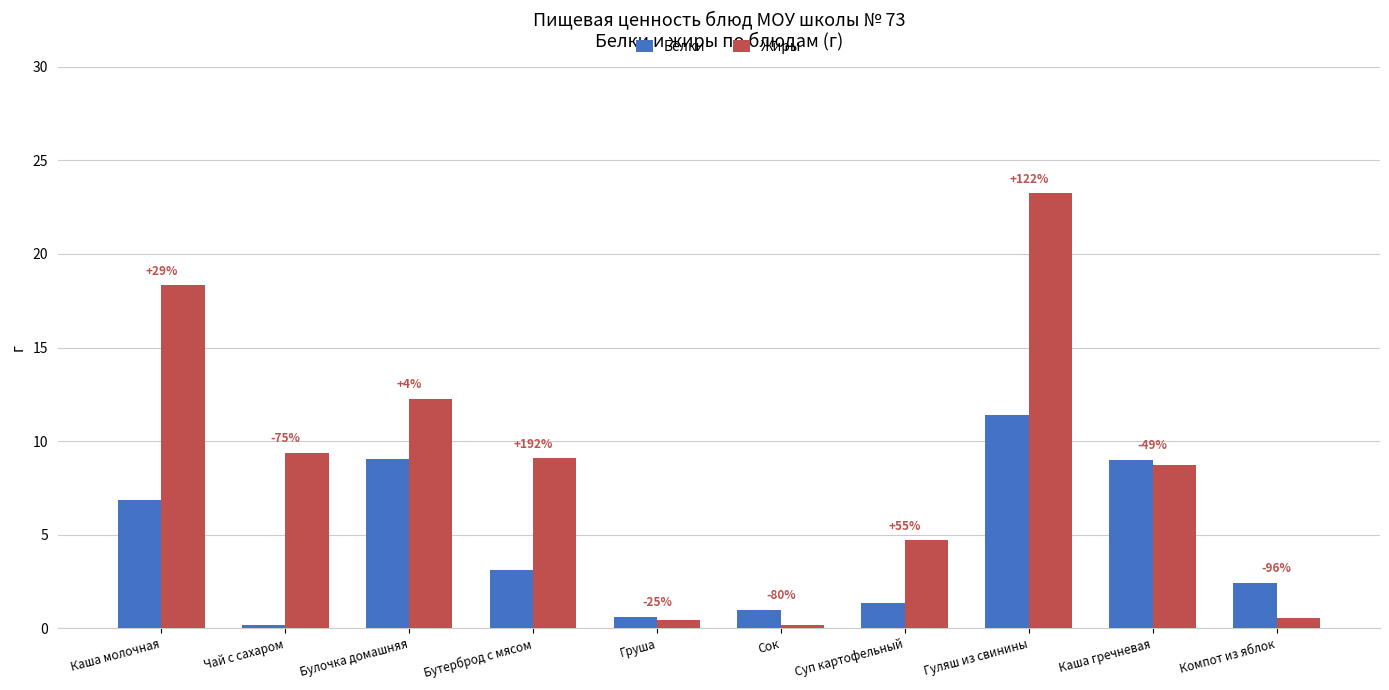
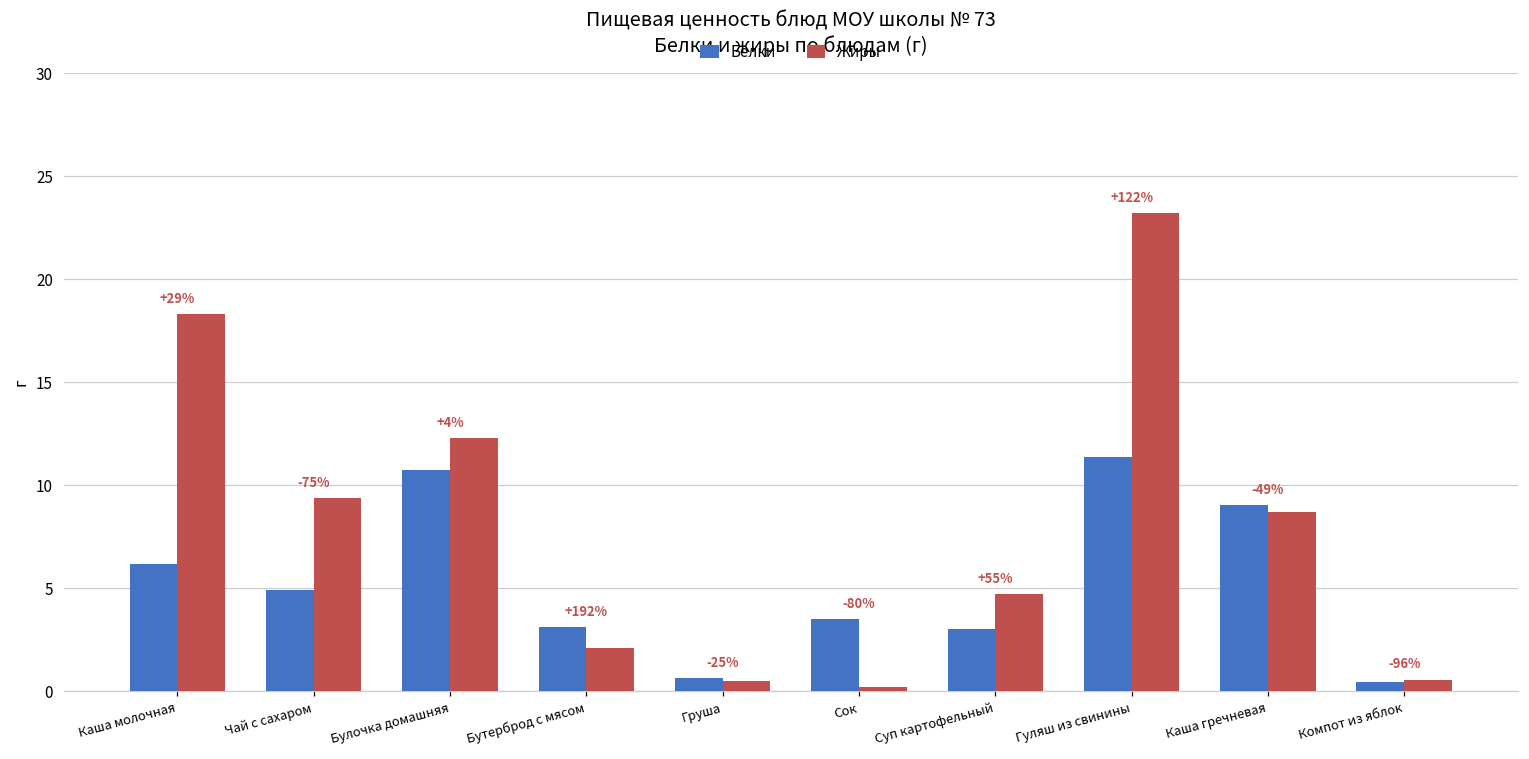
  {
    "Белки": {
-     "Каша молочная": 6.8,
-     "Чай с сахаром": 0.2,
-     "Булочка домашняя": 9.0,
+     "Каша молочная": 6.2,
+     "Чай с сахаром": 4.9,
+     "Булочка домашняя": 10.7,
      "Бутерброд с мясом": 3.1,
-     "Сок": 1.0,
-     "Суп картофельный": 1.4,
+     "Сок": 3.5,
+     "Суп картофельный": 3.0,
      "Гуляш из свинины": 11.4,
-     "Компот из яблок": 2.4
+     "Компот из яблок": 0.4
    },
    "Жиры": {
-     "Бутерброд с мясом": 9.1,
+     "Бутерброд с мясом": 2.1,
      "Груша": 0.5,
      "Сок": 0.2,
      "Каша гречневая": 8.7,
      "Компот из яблок": 0.6
    }
  }
